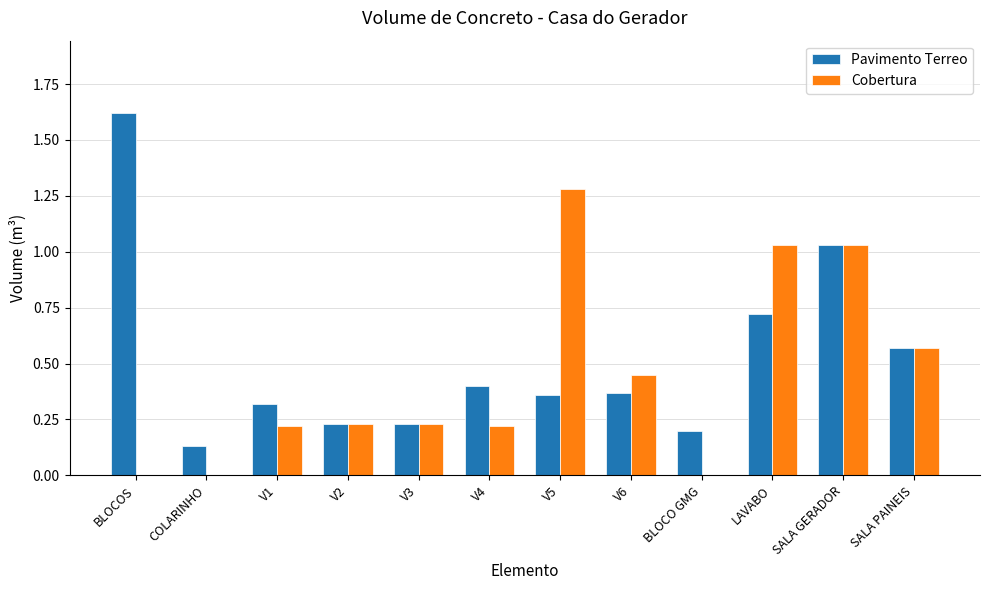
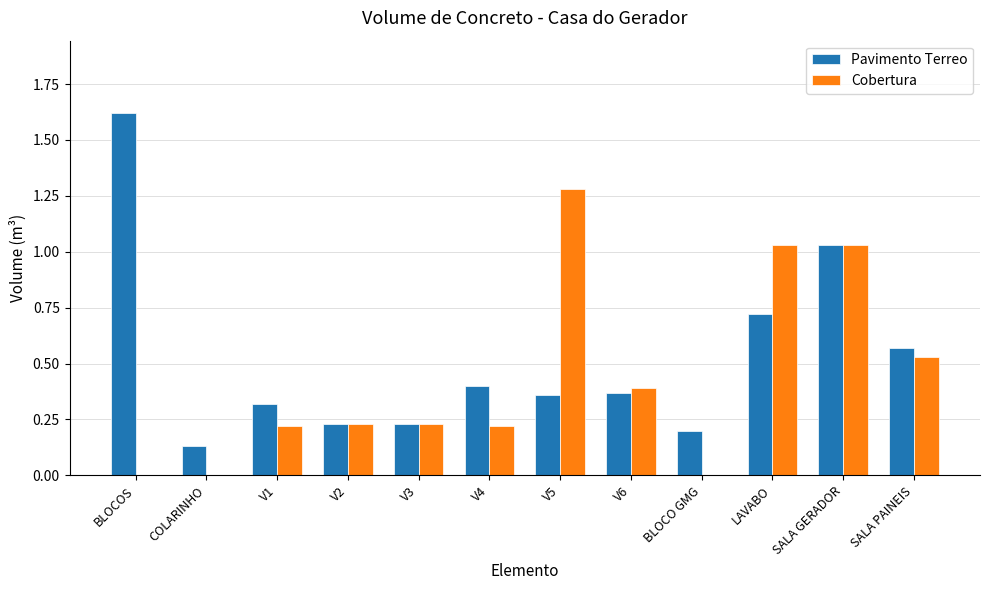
  {
    "Pavimento Terreo": {
      "BLOCOS": 1.62,
      "COLARINHO": 0.13,
      "V1": 0.32,
      "V2": 0.23,
      "V3": 0.23,
      "V4": 0.40,
      "V5": 0.36,
      "V6": 0.37,
      "BLOCO GMG": 0.20,
      "LAVABO": 0.72,
      "SALA GERADOR": 1.03,
      "SALA PAINEIS": 0.57
    },
    "Cobertura": {
      "BLOCOS": 0.00,
      "COLARINHO": 0.00,
      "V1": 0.22,
      "V2": 0.23,
      "V3": 0.23,
      "V4": 0.22,
      "V5": 1.28,
-     "V6": 0.45,
+     "V6": 0.39,
      "BLOCO GMG": 0.00,
      "LAVABO": 1.03,
      "SALA GERADOR": 1.03,
-     "SALA PAINEIS": 0.57
+     "SALA PAINEIS": 0.53
    }
  }
